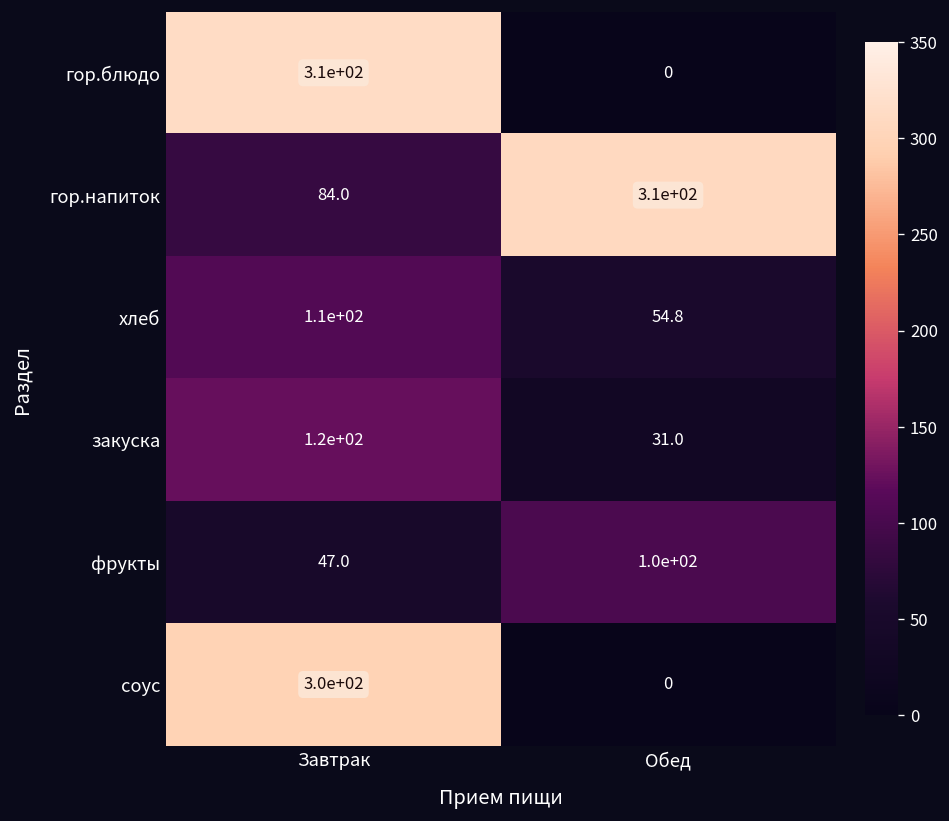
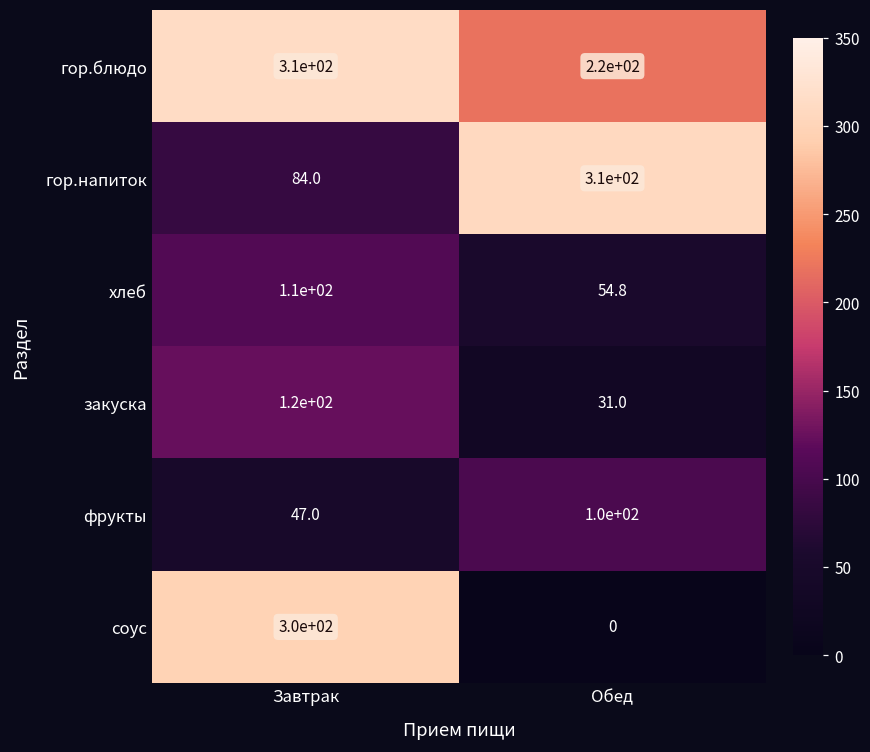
  {
    "гор.блюдо": {
-     "Обед": "0"
+     "Обед": "2.2e+02"
    },
    "гор.напиток": {
      "Завтрак": "84.0"
    },
    "хлеб": {
      "Завтрак": "1.1e+02",
      "Обед": "54.8"
    },
    "закуска": {
      "Завтрак": "1.2e+02",
      "Обед": "31.0"
    },
    "фрукты": {
      "Завтрак": "47.0",
      "Обед": "1.0e+02"
    },
    "соус": {
      "Обед": "0"
    }
  }
